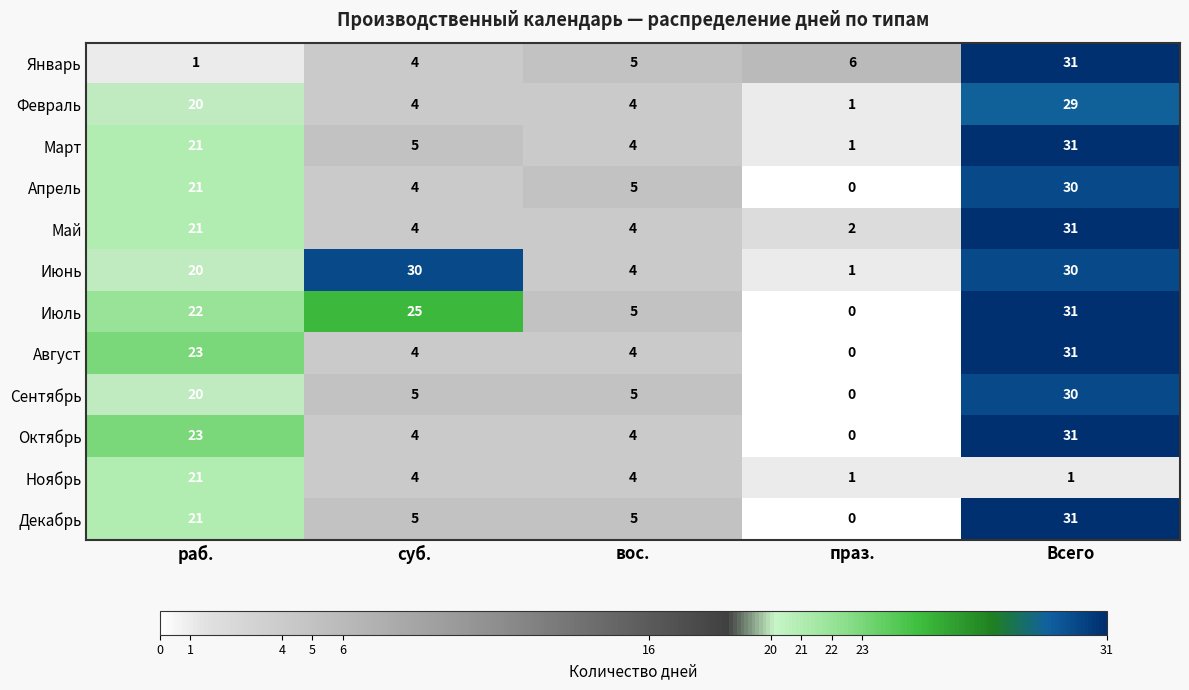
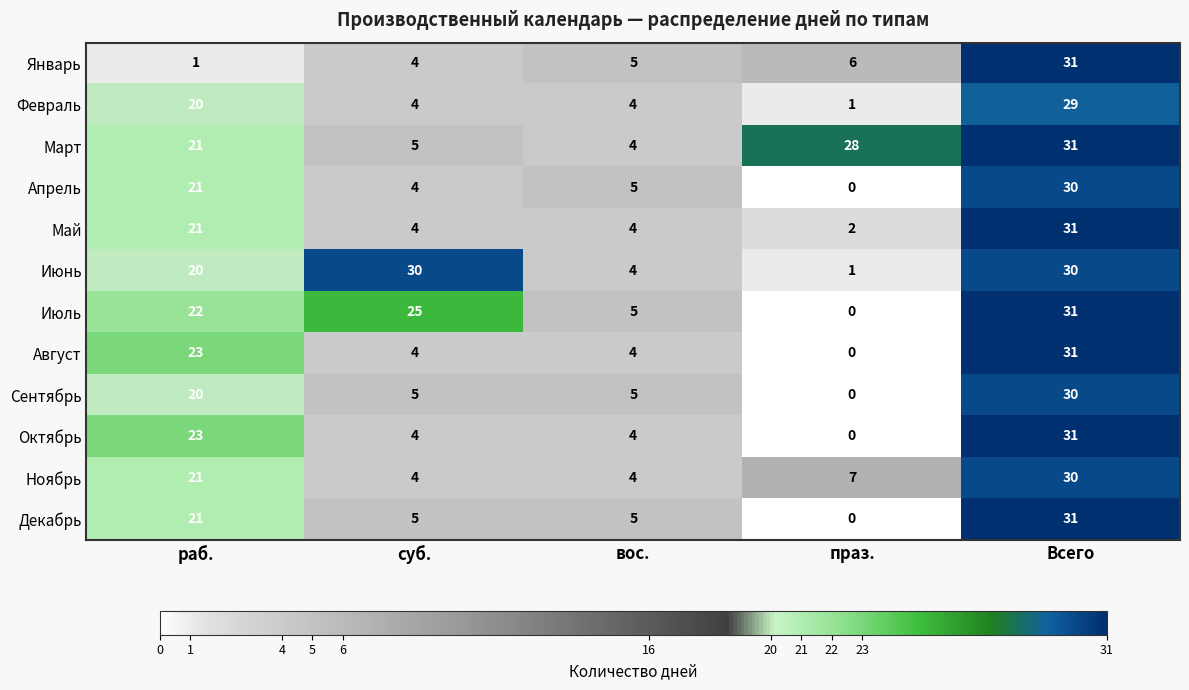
  {
    "Январь": {
      "раб.": 1,
      "суб.": 4,
      "вос.": 5,
      "праз.": 6,
      "Всего": 31
    },
    "Февраль": {
      "раб.": 20,
      "суб.": 4,
      "вос.": 4,
      "праз.": 1,
      "Всего": 29
    },
    "Март": {
      "раб.": 21,
      "суб.": 5,
      "вос.": 4,
-     "праз.": 1,
+     "праз.": 28,
      "Всего": 31
    },
    "Апрель": {
      "раб.": 21,
      "суб.": 4,
      "вос.": 5,
      "праз.": 0,
      "Всего": 30
    },
    "Май": {
      "раб.": 21,
      "суб.": 4,
      "вос.": 4,
      "праз.": 2,
      "Всего": 31
    },
    "Июнь": {
      "раб.": 20,
      "суб.": 30,
      "вос.": 4,
      "праз.": 1,
      "Всего": 30
    },
    "Июль": {
      "раб.": 22,
      "суб.": 25,
      "вос.": 5,
      "праз.": 0,
      "Всего": 31
    },
    "Август": {
      "раб.": 23,
      "суб.": 4,
      "вос.": 4,
      "праз.": 0,
      "Всего": 31
    },
    "Сентябрь": {
      "раб.": 20,
      "суб.": 5,
      "вос.": 5,
      "праз.": 0,
      "Всего": 30
    },
    "Октябрь": {
      "раб.": 23,
      "суб.": 4,
      "вос.": 4,
      "праз.": 0,
      "Всего": 31
    },
    "Ноябрь": {
      "раб.": 21,
      "суб.": 4,
      "вос.": 4,
-     "праз.": 1,
-     "Всего": 1
+     "праз.": 7,
+     "Всего": 30
    },
    "Декабрь": {
      "раб.": 21,
      "суб.": 5,
      "вос.": 5,
      "праз.": 0,
      "Всего": 31
    }
  }
